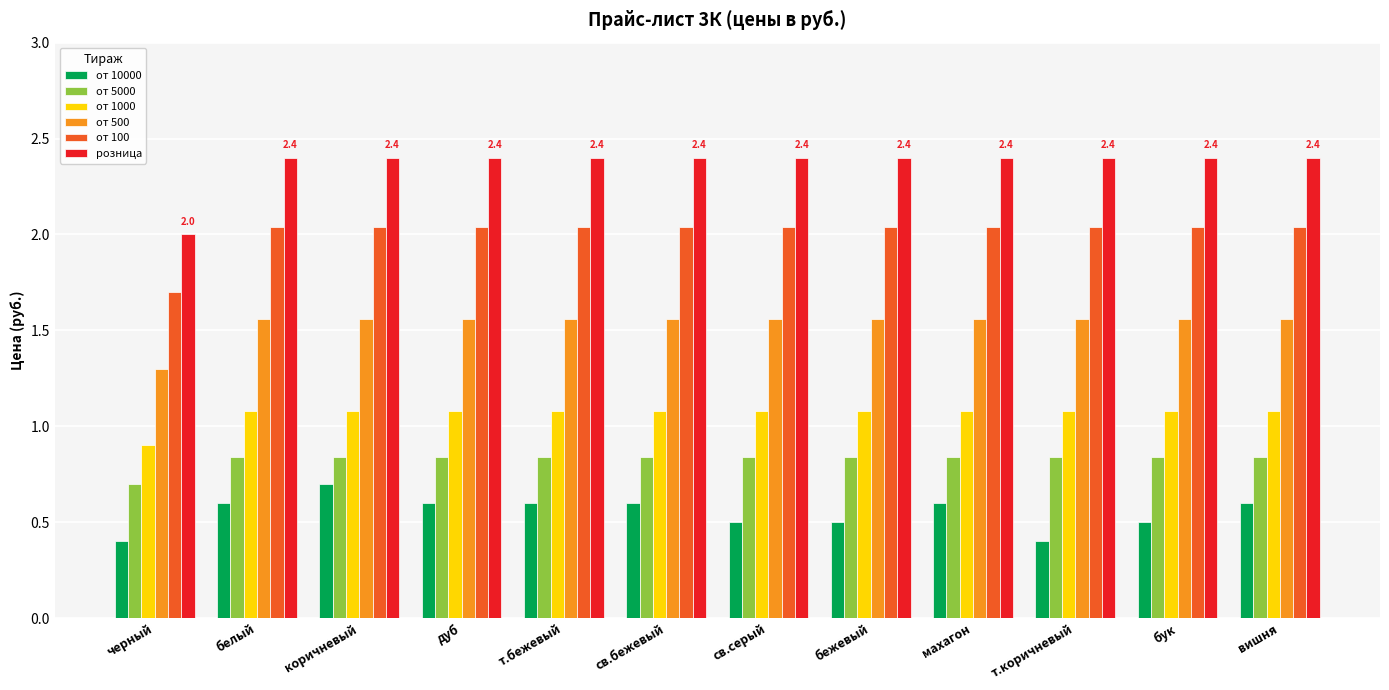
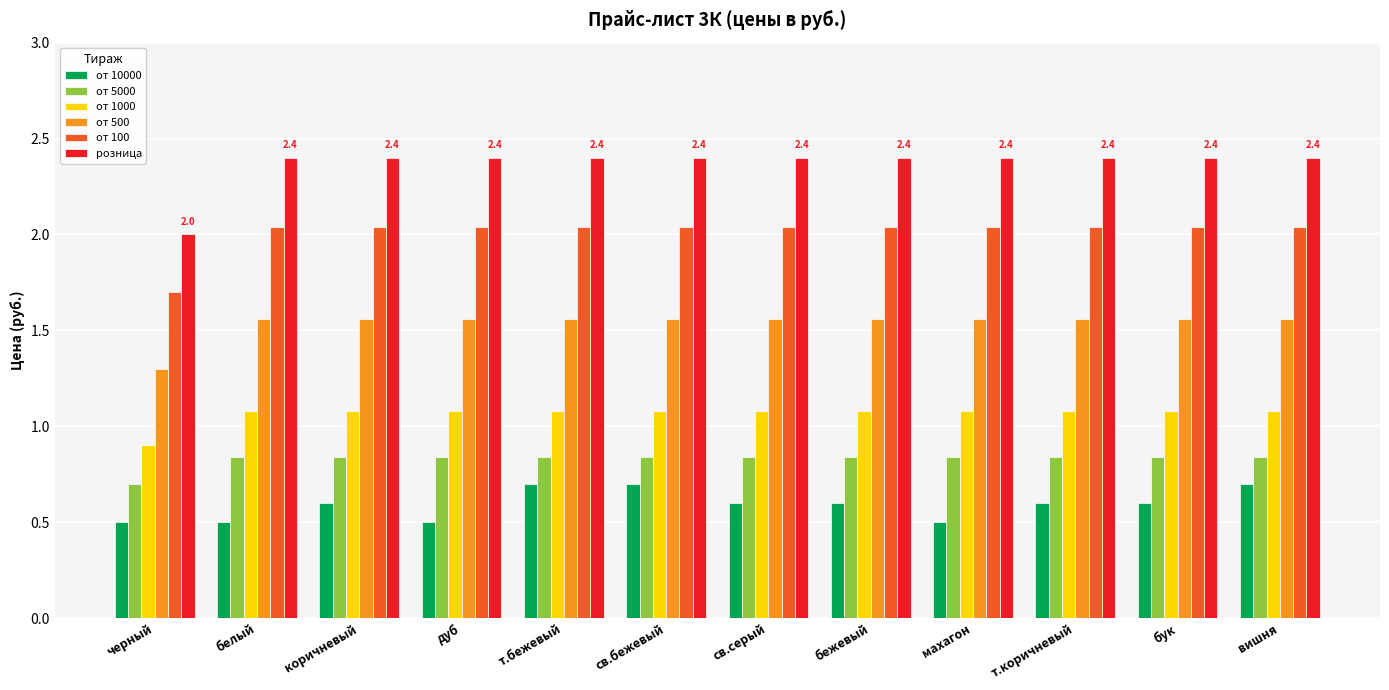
  {
    "от 10000": {
-     "черный": 0.4,
-     "белый": 0.6,
-     "коричневый": 0.7,
-     "дуб": 0.6,
-     "т.бежевый": 0.6,
-     "св.бежевый": 0.6,
-     "св.серый": 0.5,
-     "бежевый": 0.5,
-     "махагон": 0.6,
-     "т.коричневый": 0.4,
-     "бук": 0.5,
-     "вишня": 0.6
+     "черный": 0.5,
+     "белый": 0.5,
+     "коричневый": 0.6,
+     "дуб": 0.5,
+     "т.бежевый": 0.7,
+     "св.бежевый": 0.7,
+     "св.серый": 0.6,
+     "бежевый": 0.6,
+     "махагон": 0.5,
+     "т.коричневый": 0.6,
+     "бук": 0.6,
+     "вишня": 0.7
    },
    "от 5000": {
      "черный": 0.7,
      "белый": 0.84,
      "коричневый": 0.84,
      "дуб": 0.84,
      "т.бежевый": 0.84,
      "св.бежевый": 0.84,
      "св.серый": 0.84,
      "бежевый": 0.84,
      "махагон": 0.84,
      "т.коричневый": 0.84,
      "бук": 0.84,
      "вишня": 0.84
    },
    "от 1000": {
      "черный": 0.9,
      "белый": 1.08,
      "коричневый": 1.08,
      "дуб": 1.08,
      "т.бежевый": 1.08,
      "св.бежевый": 1.08,
      "св.серый": 1.08,
      "бежевый": 1.08,
      "махагон": 1.08,
      "т.коричневый": 1.08,
      "бук": 1.08,
      "вишня": 1.08
    },
    "розница": {
      "черный": 2.0,
      "белый": 2.4,
      "коричневый": 2.4,
      "дуб": 2.4,
      "т.бежевый": 2.4,
      "св.бежевый": 2.4,
      "св.серый": 2.4,
      "бежевый": 2.4,
      "махагон": 2.4,
      "т.коричневый": 2.4,
      "бук": 2.4,
      "вишня": 2.4
    }
  }
